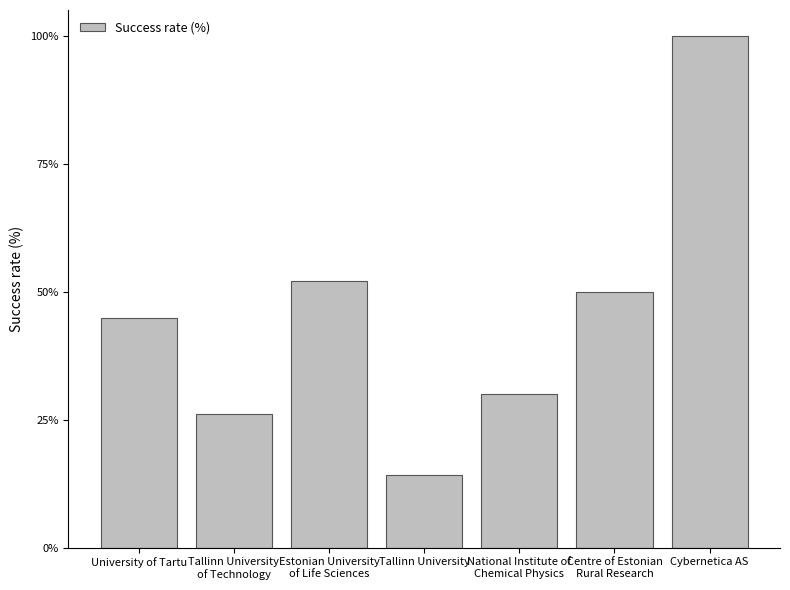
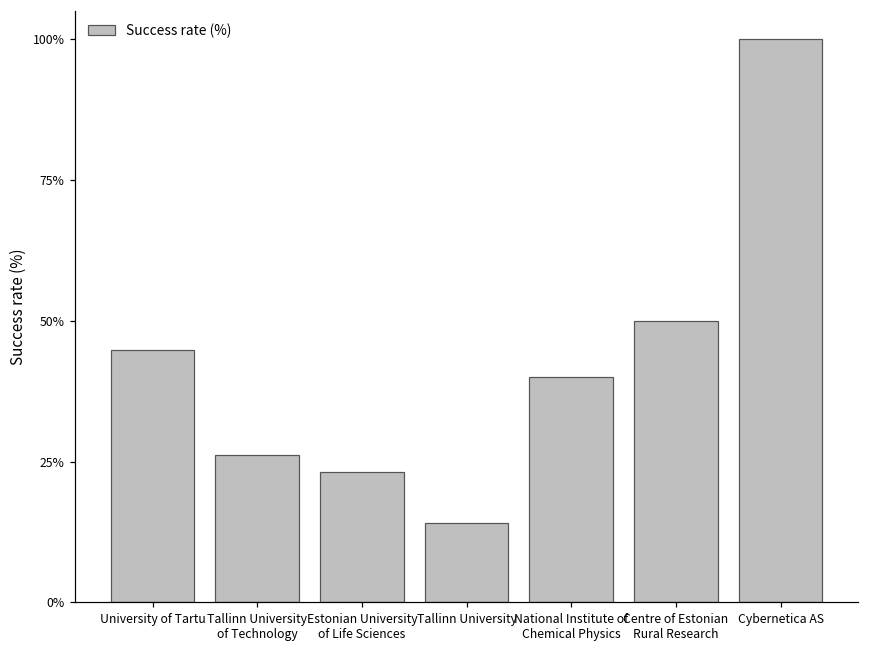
  {
    "University of Tartu": "45%",
    "Tallinn University of Technology": "26%",
-   "Estonian University of Life Sciences": "52%",
+   "Estonian University of Life Sciences": "23%",
    "Tallinn University": "14%",
-   "National Institute of Chemical Physics": "30%",
+   "National Institute of Chemical Physics": "40%",
    "Centre of Estonian Rural Research": "50%",
    "Cybernetica AS": "100%"
  }
